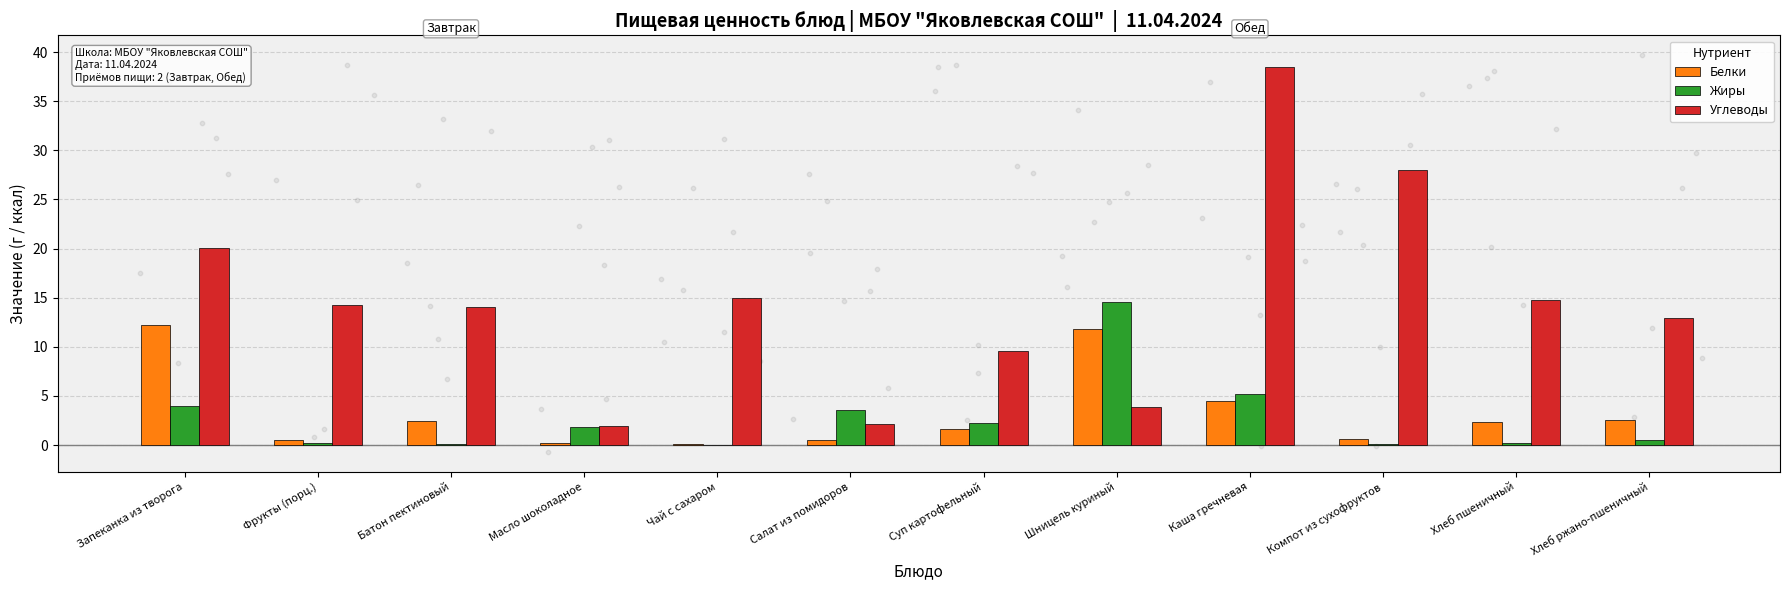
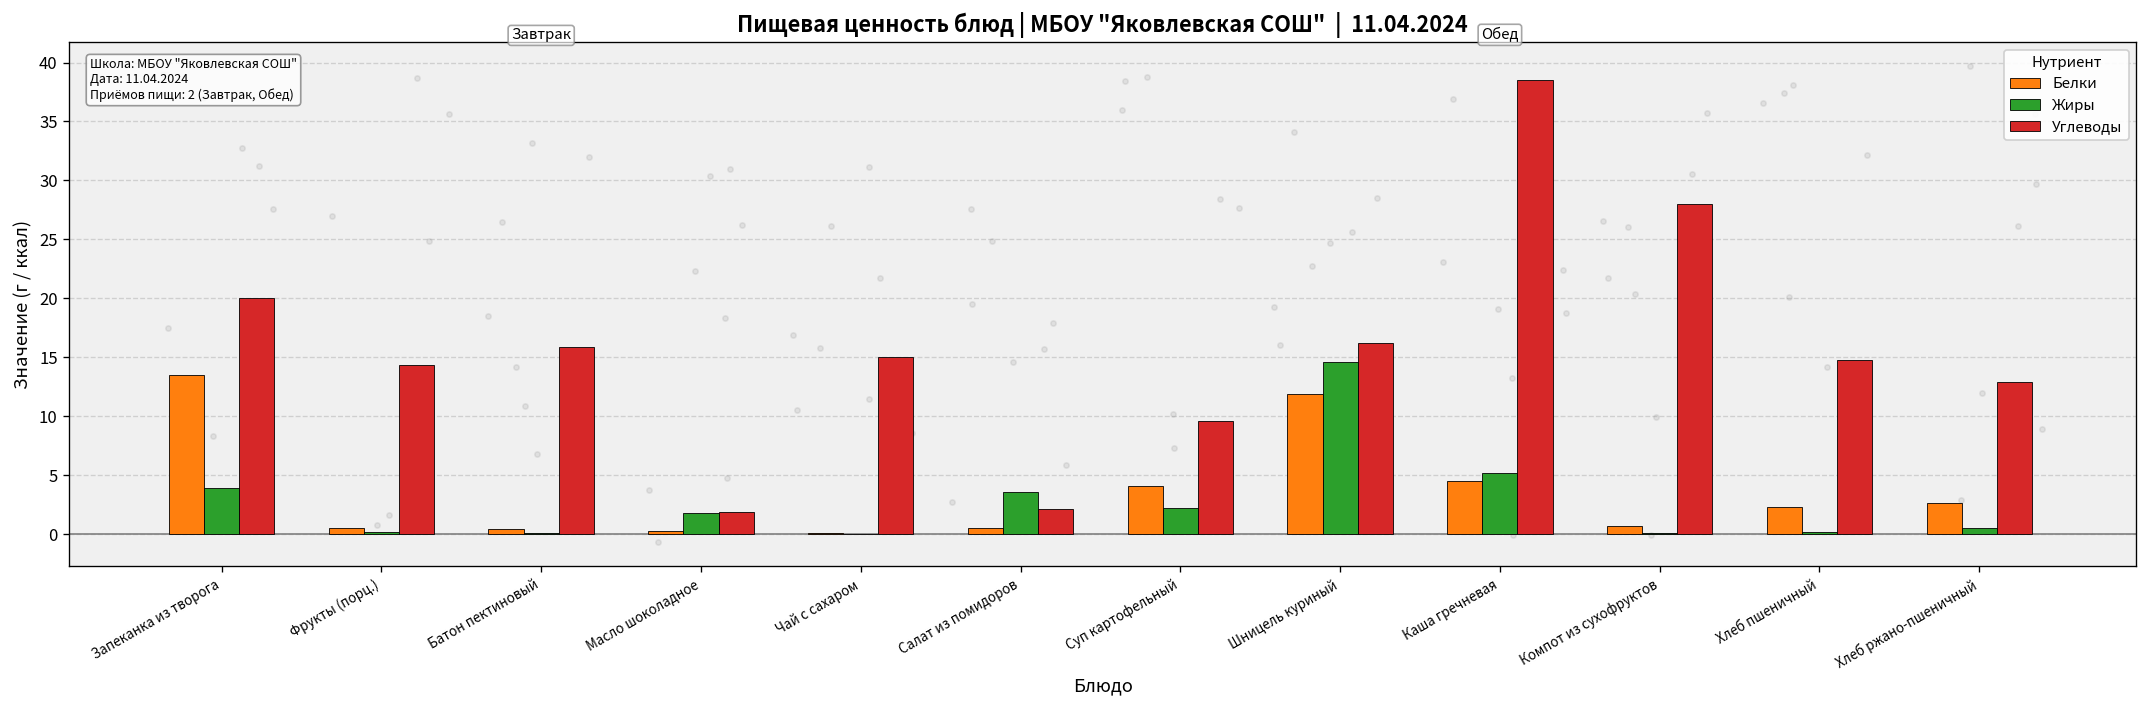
  {
    "Белки": {
-     "Запеканка из творога": 12,
+     "Запеканка из творога": 13,
      "Фрукты (порц.)": 1,
-     "Батон пектиновый": 2,
+     "Батон пектиновый": 0,
      "Салат из помидоров": 1,
-     "Суп картофельный": 2,
+     "Суп картофельный": 4,
      "Шницель куриный": 12,
      "Каша гречневая": 4,
      "Компот из сухофруктов": 1,
      "Хлеб пшеничный": 2,
      "Хлеб ржано-пшеничный": 3
    },
    "Жиры": {
      "Запеканка из творога": 4,
      "Масло шоколадное": 2,
      "Салат из помидоров": 4,
      "Суп картофельный": 2,
      "Шницель куриный": 15,
      "Каша гречневая": 5,
      "Хлеб ржано-пшеничный": 1
    },
    "Углеводы": {
      "Запеканка из творога": 20,
      "Фрукты (порц.)": 14,
-     "Батон пектиновый": 14,
+     "Батон пектиновый": 16,
      "Масло шоколадное": 2,
      "Чай с сахаром": 15,
      "Салат из помидоров": 2,
      "Суп картофельный": 10,
-     "Шницель куриный": 4,
+     "Шницель куриный": 16,
      "Каша гречневая": 39,
      "Компот из сухофруктов": 28,
      "Хлеб пшеничный": 15,
      "Хлеб ржано-пшеничный": 13
    }
  }
